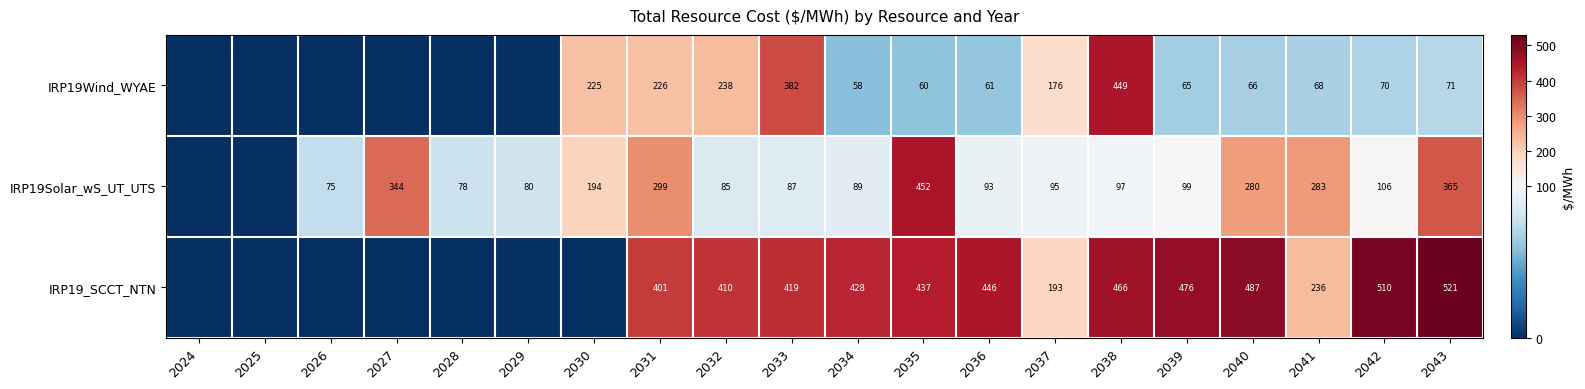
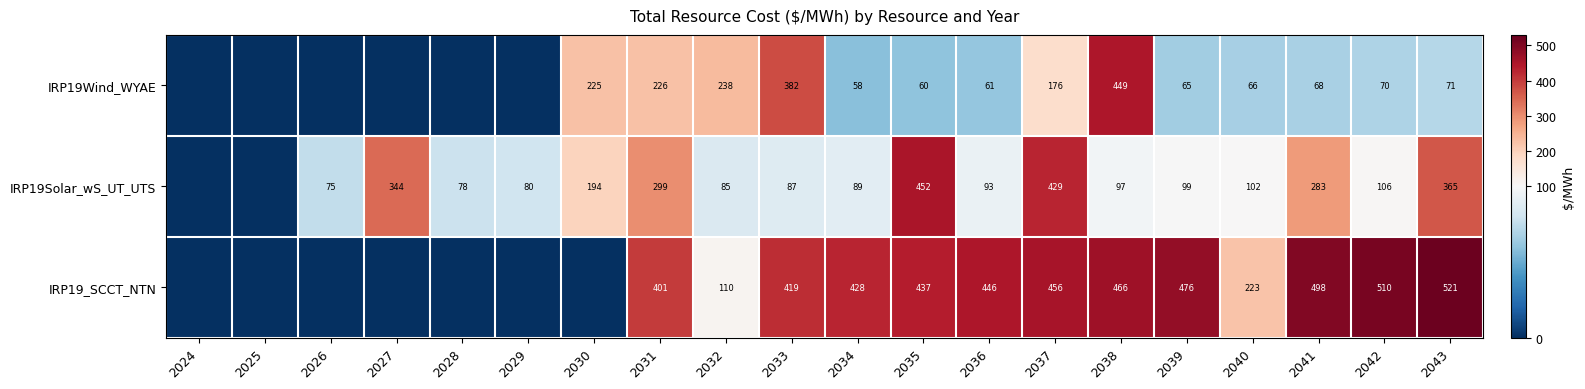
  {
    "IRP19Wind_WYAE": {
      "2030": 225,
      "2031": 226,
      "2032": 238,
      "2033": 382,
      "2034": 58,
      "2035": 60,
      "2036": 61,
      "2037": 176,
      "2038": 449,
      "2039": 65,
      "2040": 66,
      "2041": 68,
      "2042": 70,
      "2043": 71
    },
    "IRP19Solar_wS_UT_UTS": {
      "2026": 75,
      "2027": 344,
      "2028": 78,
      "2029": 80,
      "2030": 194,
      "2031": 299,
      "2032": 85,
      "2033": 87,
      "2034": 89,
      "2035": 452,
      "2036": 93,
-     "2037": 95,
+     "2037": 429,
      "2038": 97,
      "2039": 99,
-     "2040": 280,
+     "2040": 102,
      "2041": 283,
      "2042": 106,
      "2043": 365
    },
    "IRP19_SCCT_NTN": {
      "2031": 401,
-     "2032": 410,
+     "2032": 110,
      "2033": 419,
      "2034": 428,
      "2035": 437,
      "2036": 446,
-     "2037": 193,
+     "2037": 456,
      "2038": 466,
      "2039": 476,
-     "2040": 487,
-     "2041": 236,
+     "2040": 223,
+     "2041": 498,
      "2042": 510,
      "2043": 521
    }
  }
